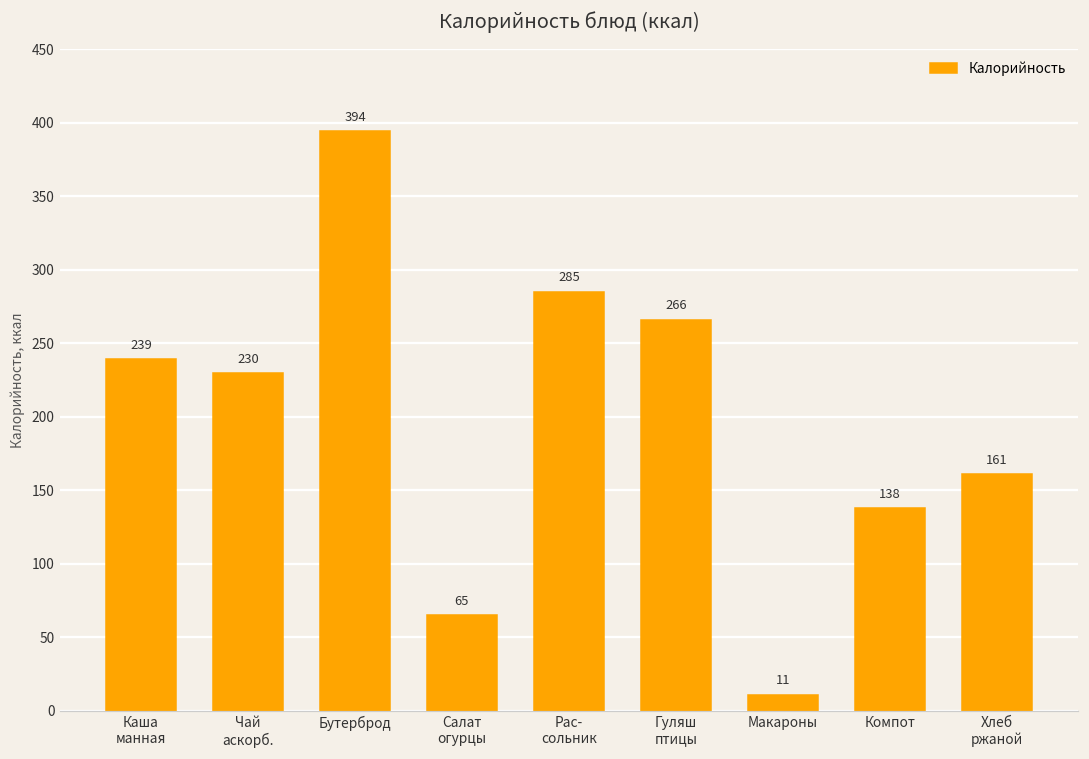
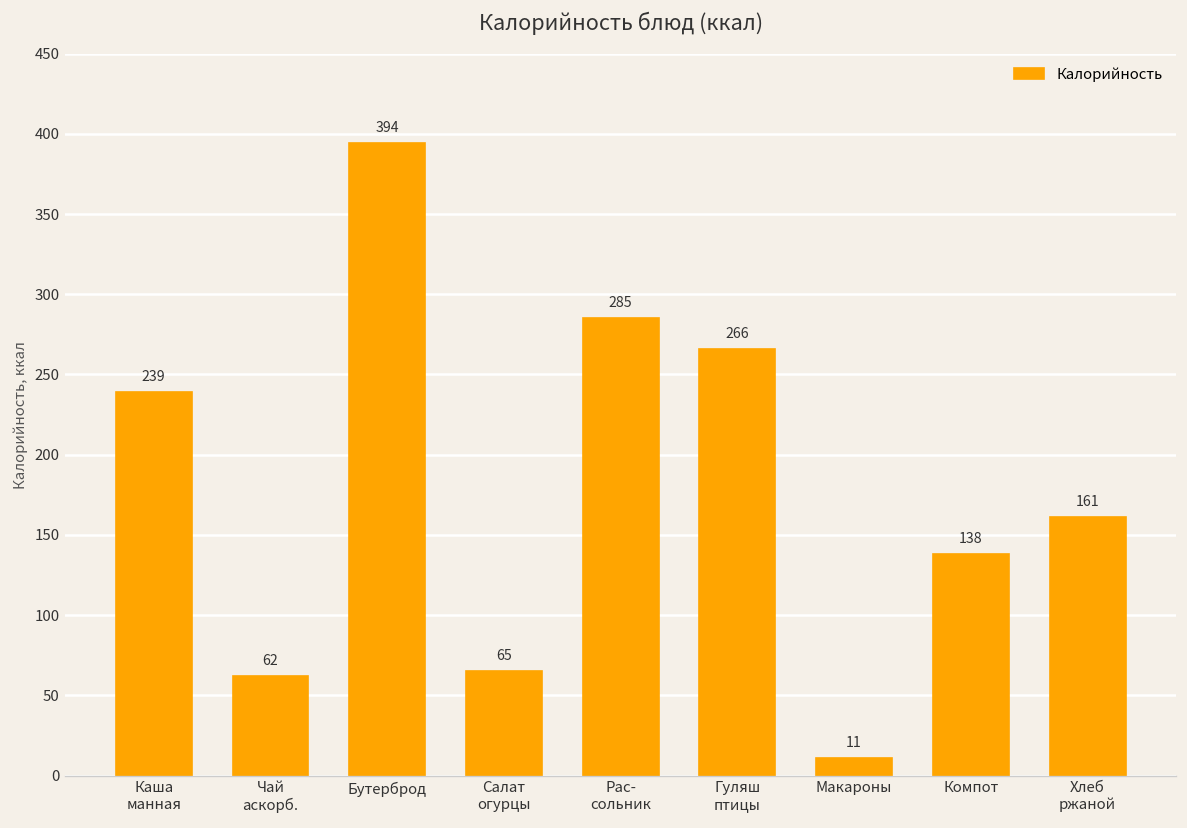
  {
    "Каша манная": 239,
-   "Чай аскорб.": 230,
+   "Чай аскорб.": 62,
    "Бутерброд": 394,
    "Салат огурцы": 65,
    "Рас- сольник": 285,
    "Гуляш птицы": 266,
    "Макароны": 11,
    "Компот": 138,
    "Хлеб ржаной": 161
  }
